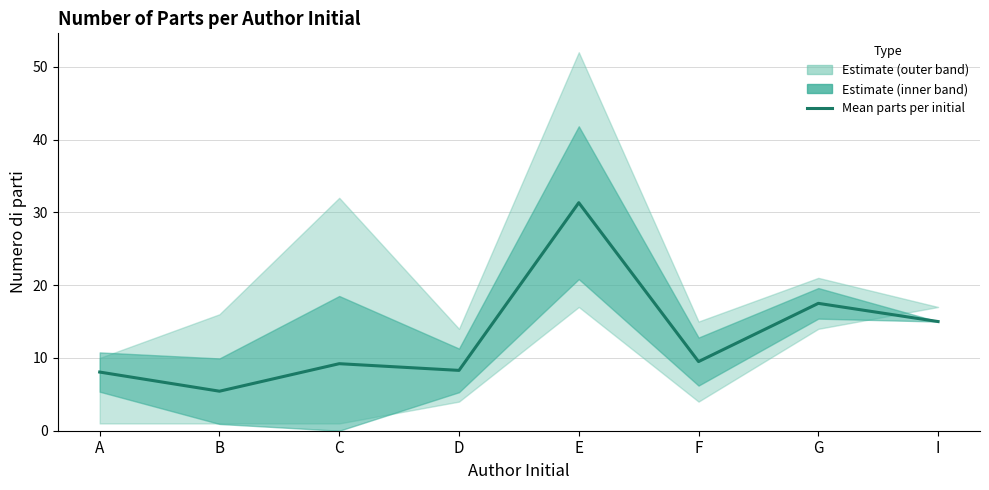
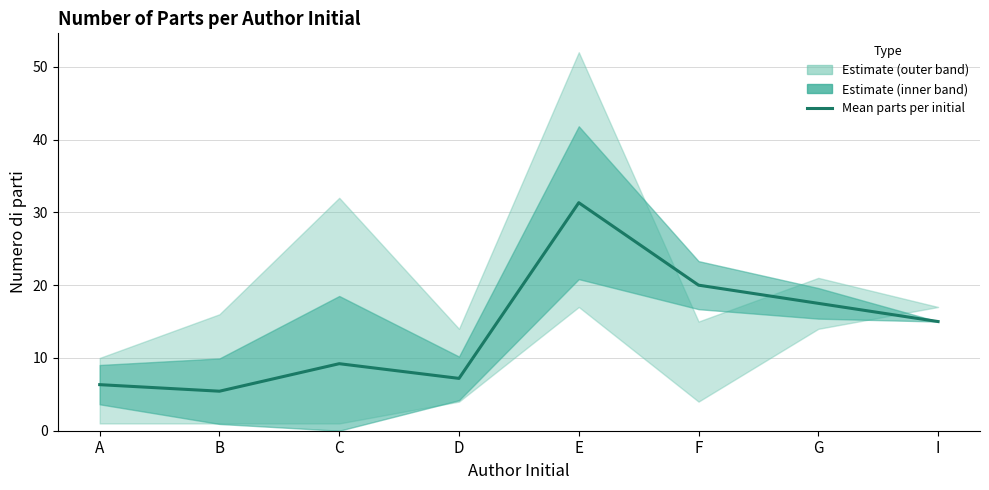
  {
    "Mean parts per initial": {
-     "A": 8,
+     "A": 6,
      "B": 5,
      "C": 9,
-     "D": 8,
+     "D": 7,
      "E": 31,
-     "F": 10,
+     "F": 20,
      "G": 18
    },
    "Estimate (inner band)": {
      "C": 19
    }
  }
